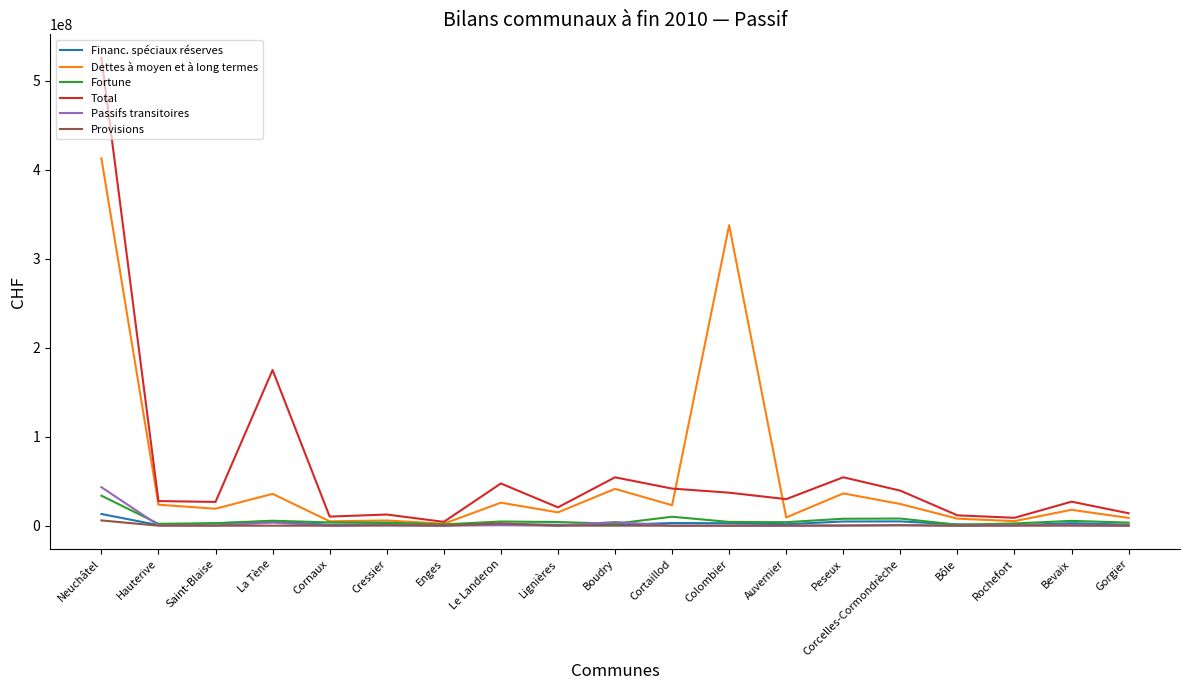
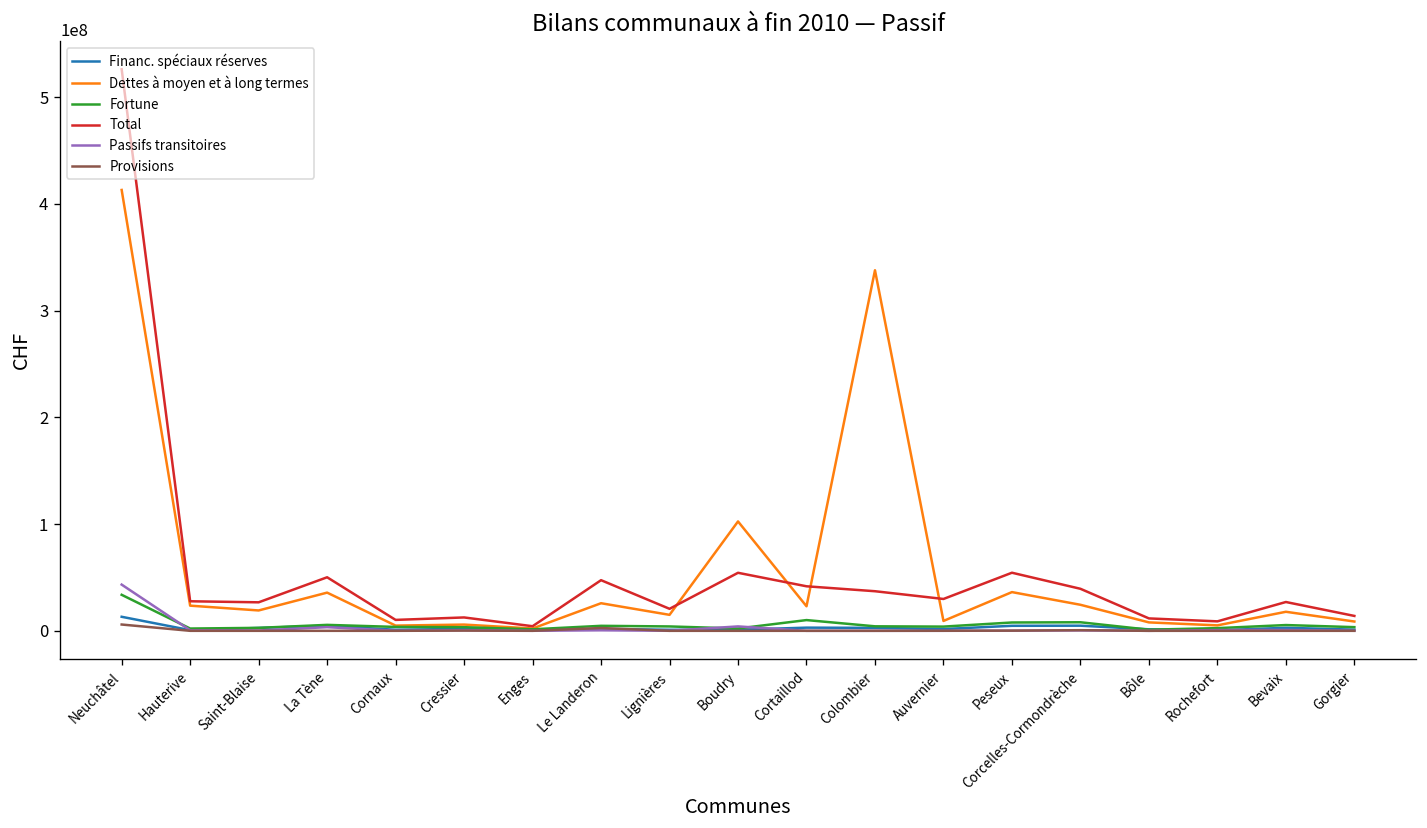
  {
    "Financ. spéciaux réserves": {
      "Neuchâtel": 10000000,
      "Cortaillod": 0,
      "Peseux": 0,
      "Corcelles-Cormondrèche": 0
    },
    "Dettes à moyen et à long termes": {
      "Neuchâtel": 410000000,
      "Hauterive": 20000000,
      "Saint-Blaise": 20000000,
      "La Tène": 40000000,
      "Le Landeron": 30000000,
      "Lignières": 10000000,
-     "Boudry": 40000000,
+     "Boudry": 100000000,
      "Cortaillod": 20000000,
      "Colombier": 340000000,
      "Auvernier": 10000000,
      "Peseux": 40000000,
      "Corcelles-Cormondrèche": 20000000,
      "Bôle": 10000000,
      "Bevaix": 20000000,
      "Gorgier": 10000000
    },
    "Fortune": {
      "Neuchâtel": 30000000,
      "Lignières": 0,
      "Cortaillod": 10000000,
      "Peseux": 10000000,
      "Corcelles-Cormondrèche": 10000000
    },
    "Total": {
      "Hauterive": 30000000,
      "Saint-Blaise": 30000000,
-     "La Tène": 180000000,
+     "La Tène": 50000000,
      "Cornaux": 10000000,
      "Cressier": 10000000,
      "Le Landeron": 50000000,
      "Lignières": 20000000,
      "Boudry": 50000000,
      "Cortaillod": 40000000,
      "Colombier": 40000000,
      "Auvernier": 30000000,
      "Peseux": 50000000,
      "Corcelles-Cormondrèche": 40000000,
      "Bôle": 10000000,
      "Rochefort": 10000000,
      "Bevaix": 30000000,
      "Gorgier": 10000000
    },
    "Passifs transitoires": {
      "Neuchâtel": 40000000
    },
    "Provisions": {
      "Neuchâtel": 10000000,
      "La Tène": 0
    }
  }
